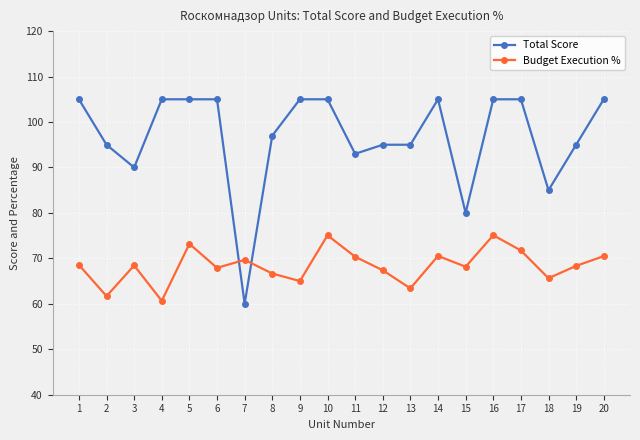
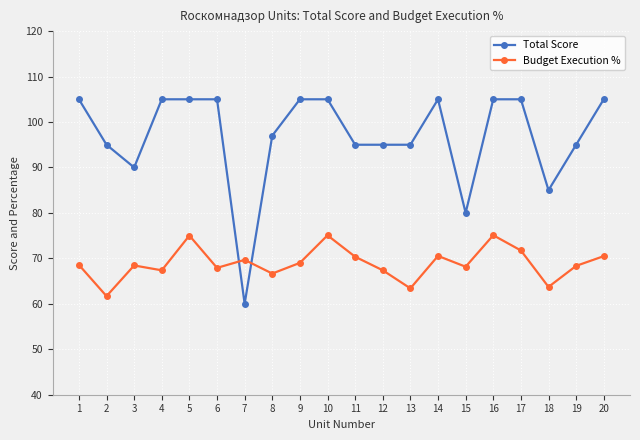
  {
    "Total Score": {
      "1": 105,
      "2": 95,
      "3": 90,
      "4": 105,
      "5": 105,
      "6": 105,
      "7": 60,
      "8": 97,
      "9": 105,
      "10": 105,
-     "11": 93,
+     "11": 95,
      "12": 95,
      "13": 95,
      "14": 105,
      "15": 80,
      "16": 105,
      "17": 105,
      "18": 85,
      "19": 95,
      "20": 105
    },
    "Budget Execution %": {
      "1": 69,
      "2": 62,
      "3": 68,
-     "4": 61,
-     "5": 73,
+     "4": 67,
+     "5": 75,
      "6": 68,
      "7": 70,
      "8": 67,
-     "9": 65,
+     "9": 69,
      "10": 75,
      "11": 70,
      "12": 67,
      "13": 63,
      "14": 71,
      "15": 68,
      "16": 75,
      "17": 72,
-     "18": 66,
+     "18": 64,
      "19": 68,
      "20": 70
    }
  }
